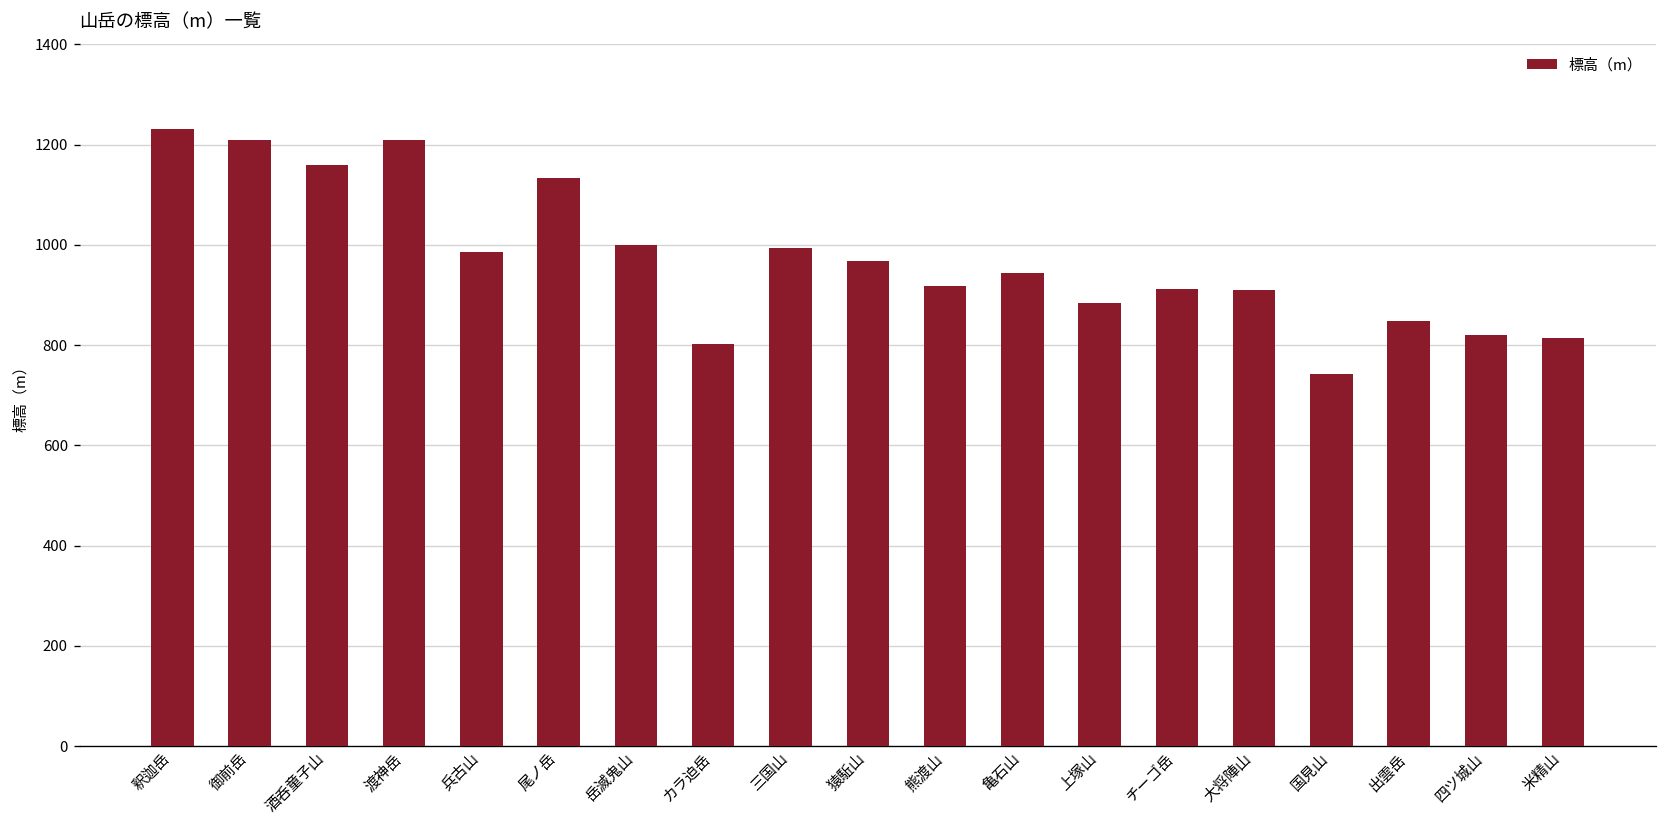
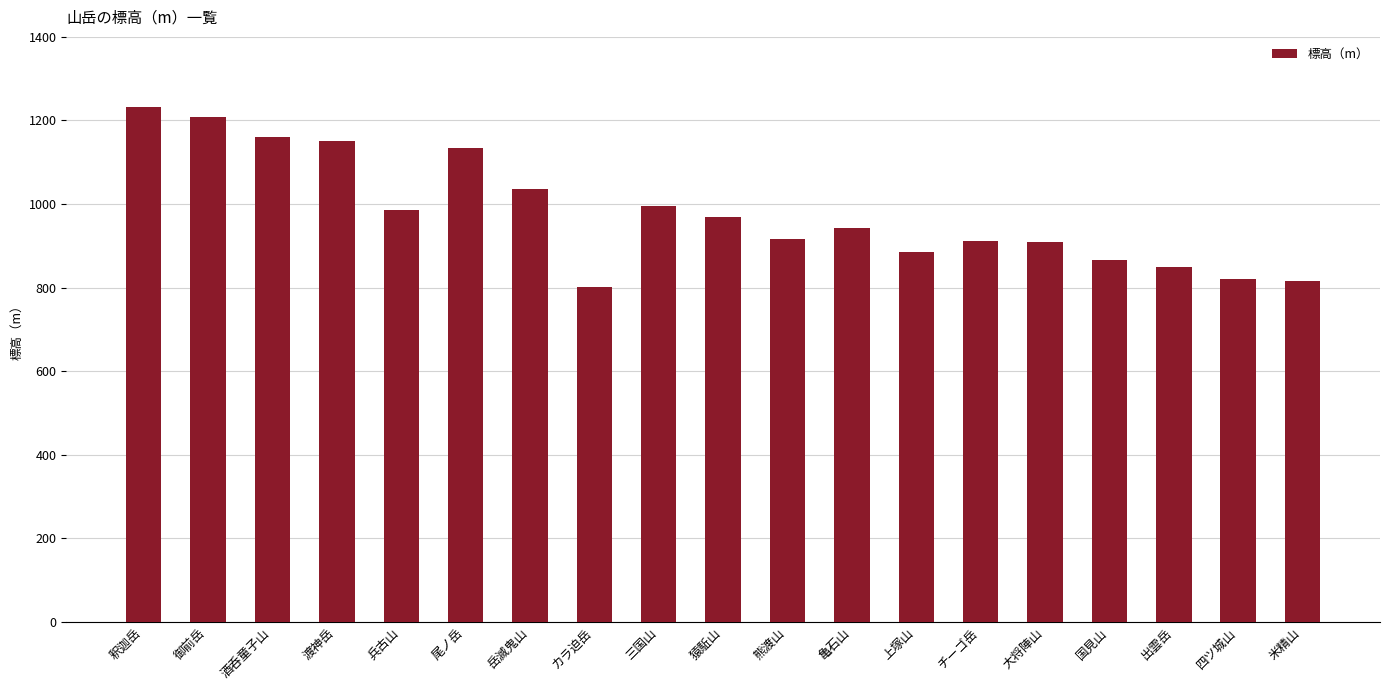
  {
    "釈迦岳": 1230,
    "御前岳": 1210,
    "酒呑童子山": 1160,
-   "渡神岳": 1210,
+   "渡神岳": 1150,
    "兵古山": 990,
    "尾ノ岳": 1130,
-   "岳滅鬼山": 1000,
+   "岳滅鬼山": 1040,
    "カラ迫岳": 800,
    "三国山": 990,
    "猿駈山": 970,
    "熊渡山": 920,
    "亀石山": 940,
    "上塚山": 880,
    "チーゴ岳": 910,
    "大将陣山": 910,
-   "国見山": 740,
+   "国見山": 870,
    "出雲岳": 850,
    "四ツ城山": 820,
    "米精山": 820
  }
